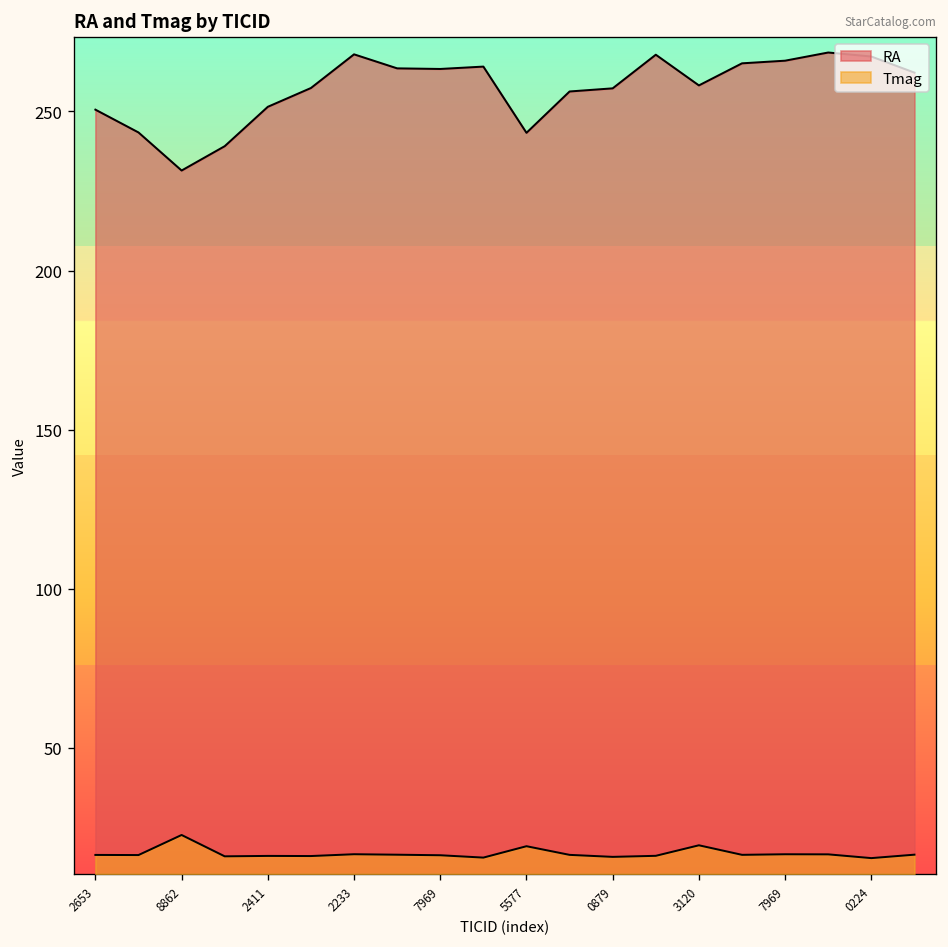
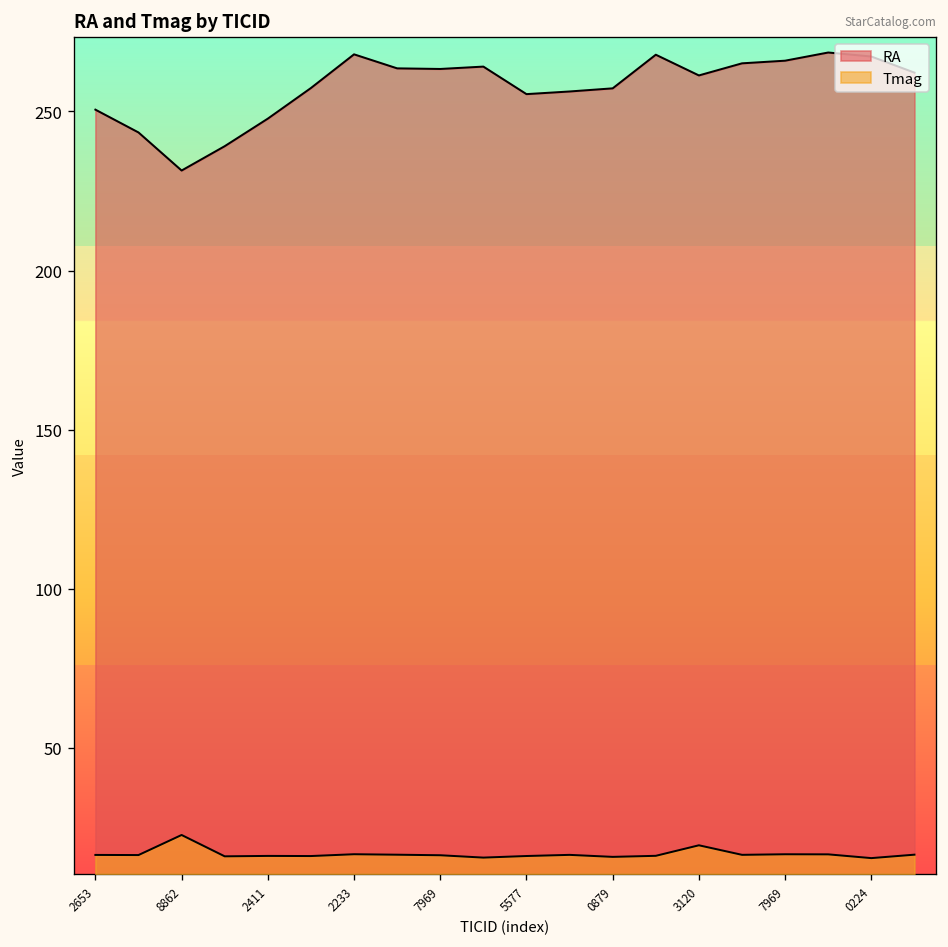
  {
    "RA": {
      "2653": 251,
      "8862": 231,
-     "2411": 251,
+     "2411": 248,
      "2233": 268,
-     "5577": 243,
+     "5577": 255,
      "0879": 257,
-     "3120": 258
+     "3120": 261
    },
    "Tmag": {
      "2653": 16,
      "8862": 23,
      "2411": 16,
      "2233": 17,
-     "5577": 19,
+     "5577": 16,
      "0879": 16,
      "3120": 19,
      "0224": 15
    }
  }
